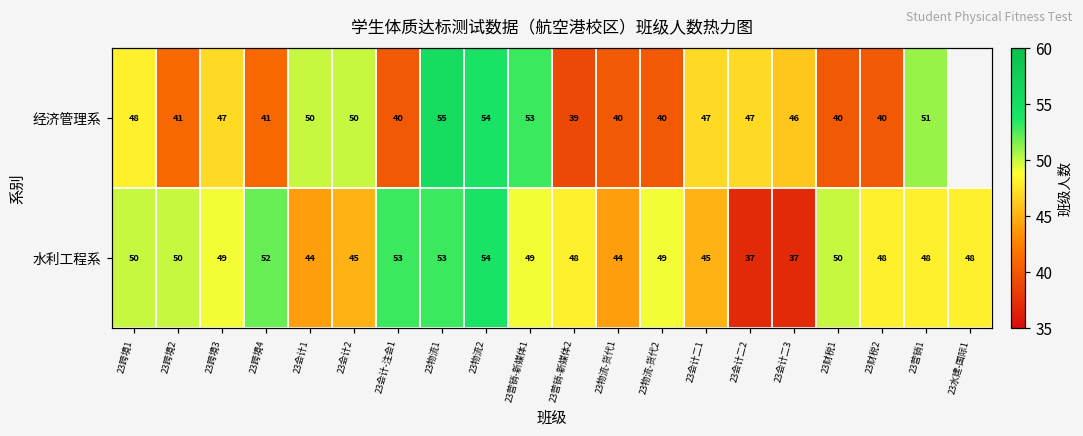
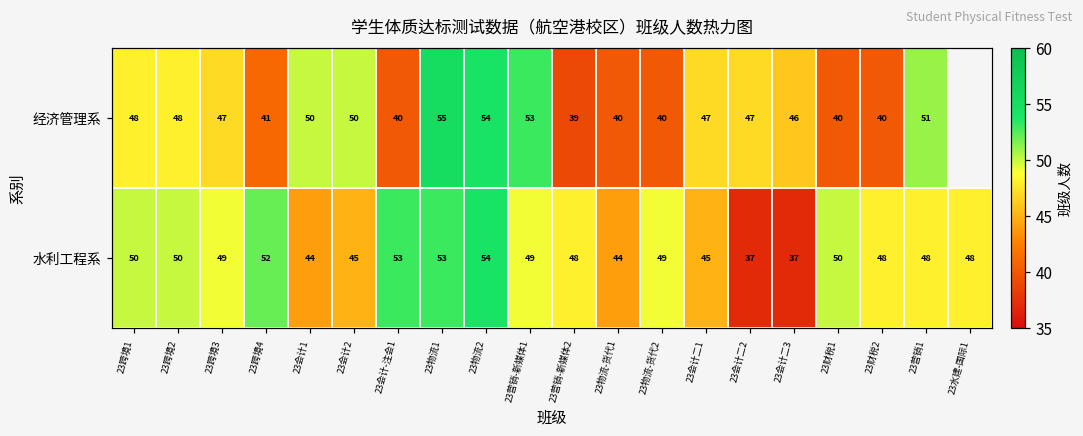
  {
    "经济管理系": {
      "23跨境1": 48,
-     "23跨境2": 41,
+     "23跨境2": 48,
      "23跨境3": 47,
      "23跨境4": 41,
      "23会计1": 50,
      "23会计2": 50,
      "23会计-注会1": 40,
      "23物流1": 55,
      "23物流2": 54,
      "23营销-新媒体1": 53,
      "23营销-新媒体2": 39,
      "23物流-货代1": 40,
      "23物流-货代2": 40,
      "23会计二1": 47,
      "23会计二2": 47,
      "23会计二3": 46,
      "23财税1": 40,
      "23财税2": 40,
      "23营销1": 51
    },
    "水利工程系": {
      "23跨境1": 50,
      "23跨境2": 50,
      "23跨境3": 49,
      "23跨境4": 52,
      "23会计1": 44,
      "23会计2": 45,
      "23会计-注会1": 53,
      "23物流1": 53,
      "23物流2": 54,
      "23营销-新媒体1": 49,
      "23营销-新媒体2": 48,
      "23物流-货代1": 44,
      "23物流-货代2": 49,
      "23会计二1": 45,
      "23会计二2": 37,
      "23会计二3": 37,
      "23财税1": 50,
      "23财税2": 48,
      "23营销1": 48,
      "23水建-国际1": 48
    }
  }
